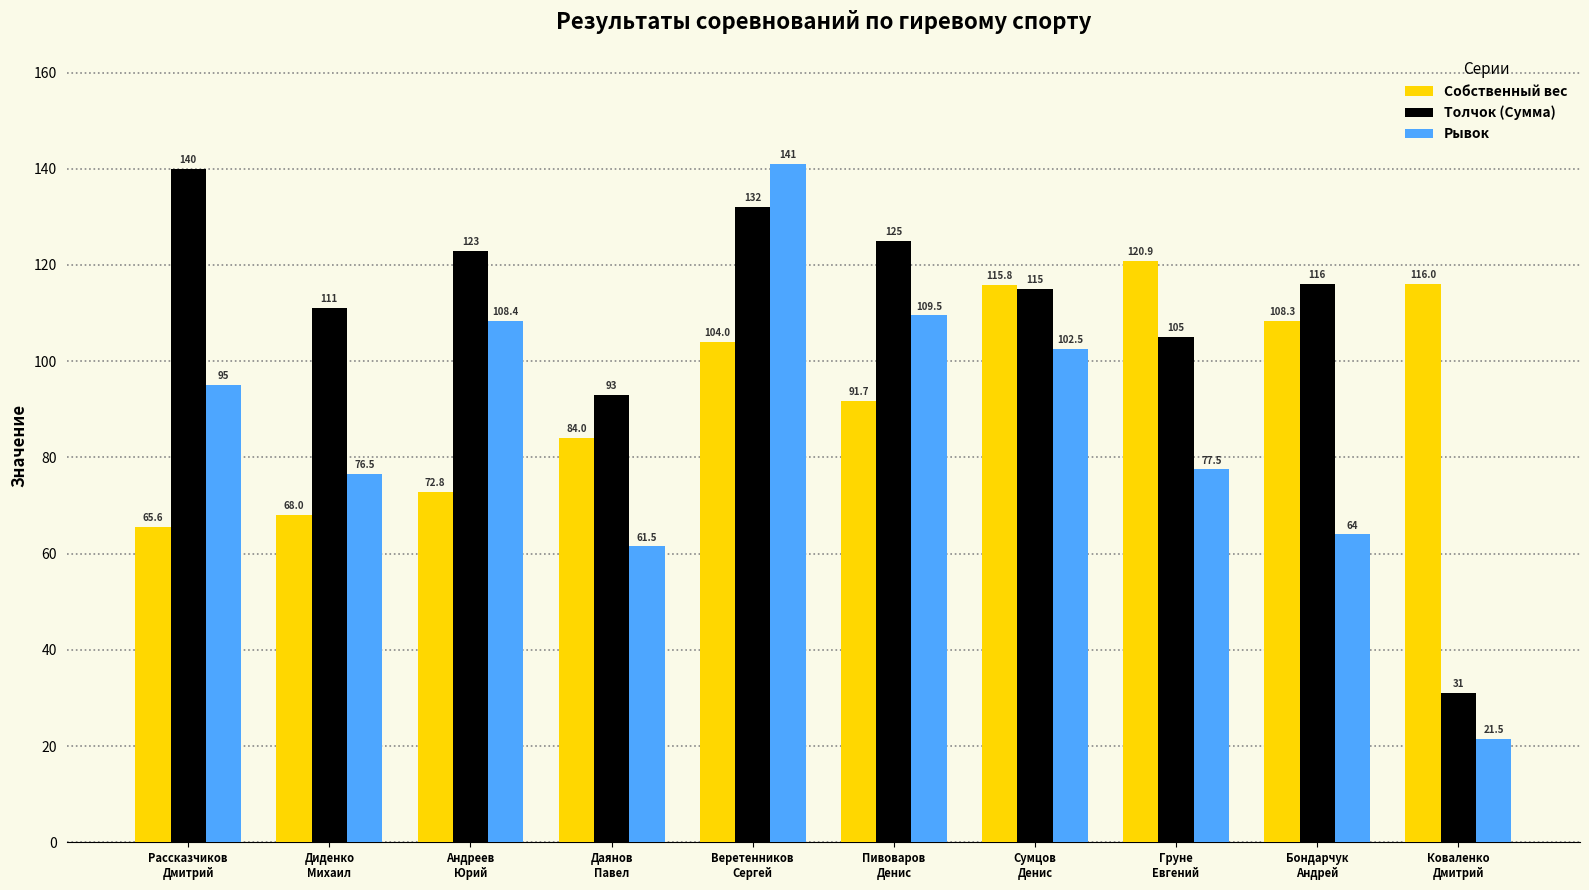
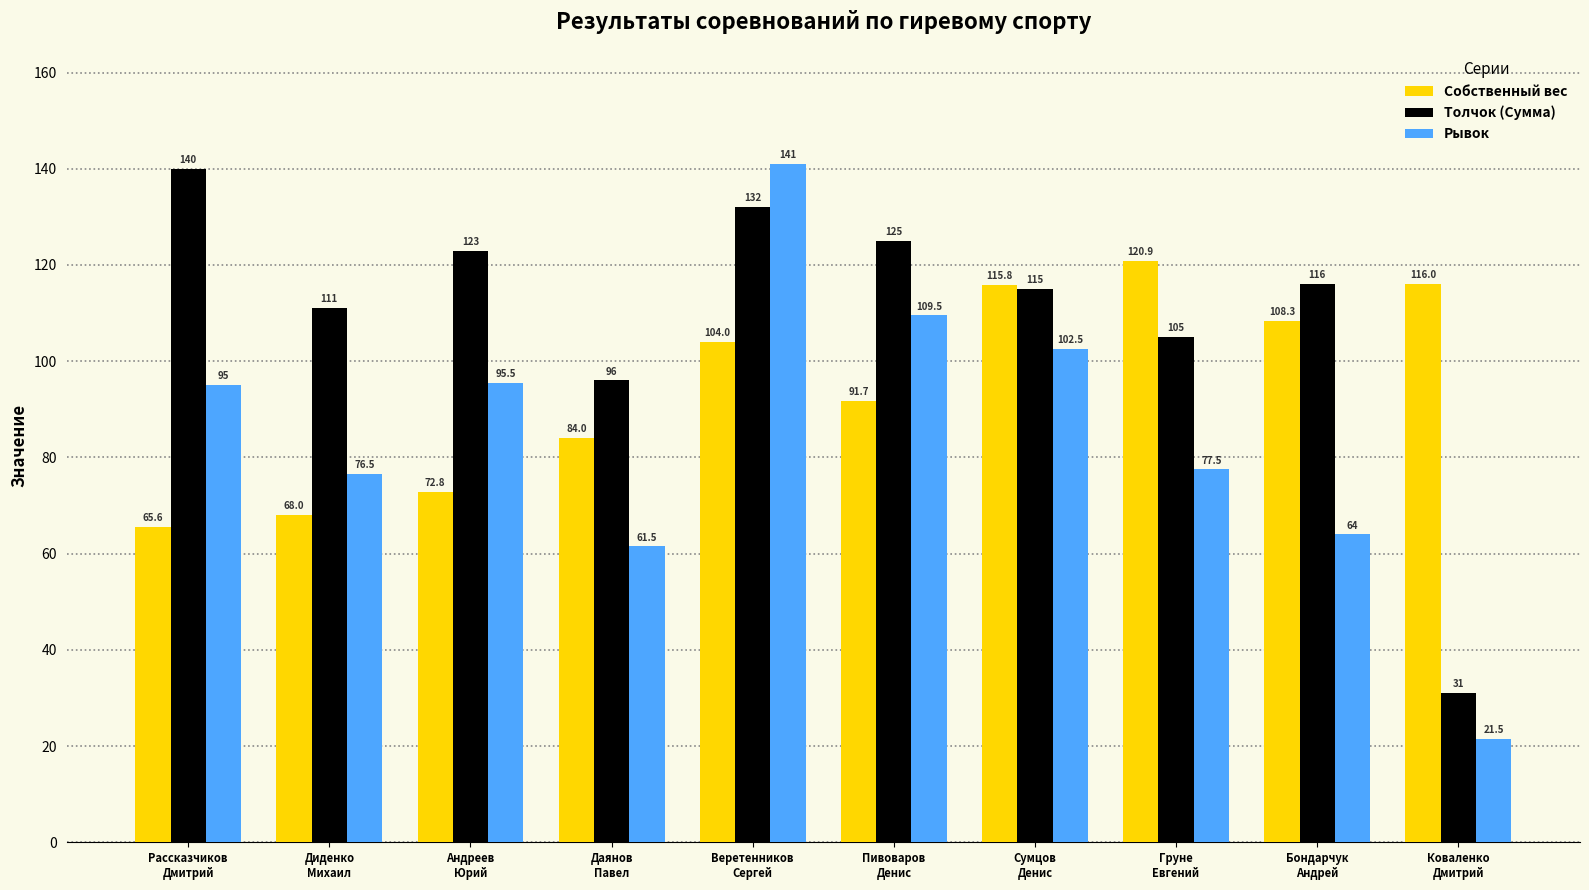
  {
    "Собственный вес": {
      "Рассказчиков Дмитрий": 65.6,
      "Диденко Михаил": 68.0,
      "Андреев Юрий": 72.8,
      "Даянов Павел": 84.0,
      "Веретенников Сергей": 104.0,
      "Пивоваров Денис": 91.7,
      "Сумцов Денис": 115.8,
      "Груне Евгений": 120.9,
      "Бондарчук Андрей": 108.3,
      "Коваленко Дмитрий": 116.0
    },
    "Толчок (Сумма)": {
      "Рассказчиков Дмитрий": 140,
      "Диденко Михаил": 111,
      "Андреев Юрий": 123,
-     "Даянов Павел": 93,
+     "Даянов Павел": 96,
      "Веретенников Сергей": 132,
      "Пивоваров Денис": 125,
      "Сумцов Денис": 115,
      "Груне Евгений": 105,
      "Бондарчук Андрей": 116,
      "Коваленко Дмитрий": 31
    },
    "Рывок": {
      "Рассказчиков Дмитрий": 95,
      "Диденко Михаил": 76.5,
-     "Андреев Юрий": 108.4,
+     "Андреев Юрий": 95.5,
      "Даянов Павел": 61.5,
      "Веретенников Сергей": 141,
      "Пивоваров Денис": 109.5,
      "Сумцов Денис": 102.5,
      "Груне Евгений": 77.5,
      "Бондарчук Андрей": 64,
      "Коваленко Дмитрий": 21.5
    }
  }
